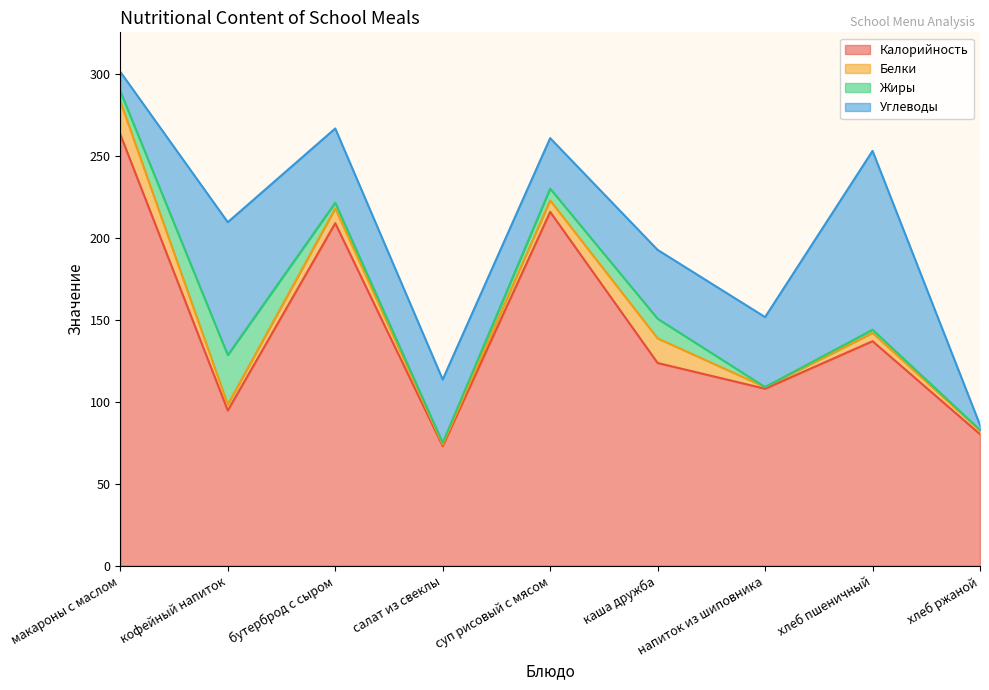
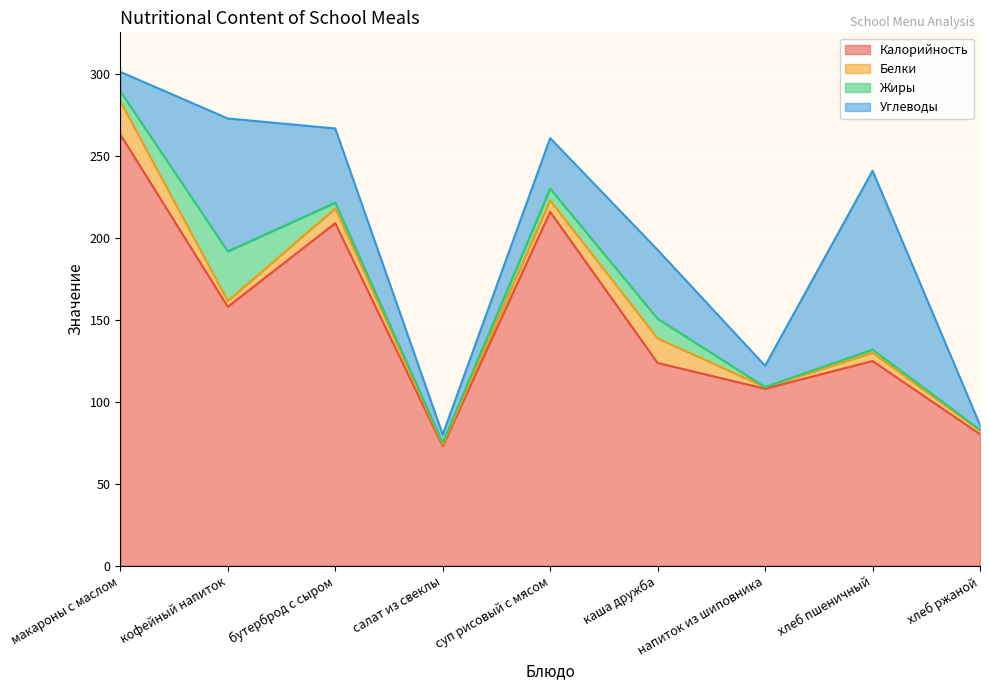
  {
    "Калорийность": {
      "макароны с маслом": 263,
-     "кофейный напиток": 95,
+     "кофейный напиток": 158,
      "бутерброд с сыром": 209,
      "суп рисовый с мясом": 216,
      "каша дружба": 124,
-     "хлеб пшеничный": 137,
+     "хлеб пшеничный": 125,
      "хлеб ржаной": 80
    },
    "Белки": {
      "макароны с маслом": 20,
      "кофейный напиток": 4,
      "бутерброд с сыром": 9,
      "суп рисовый с мясом": 7,
      "каша дружба": 15,
      "хлеб пшеничный": 5
    },
    "Жиры": {
      "макароны с маслом": 6,
      "кофейный напиток": 30,
      "бутерброд с сыром": 4,
      "суп рисовый с мясом": 7,
      "каша дружба": 12,
      "хлеб пшеничный": 2
    },
    "Углеводы": {
      "макароны с маслом": 12,
      "кофейный напиток": 81,
      "бутерброд с сыром": 45,
-     "салат из свеклы": 39,
+     "салат из свеклы": 5,
      "суп рисовый с мясом": 31,
      "каша дружба": 42,
-     "напиток из шиповника": 43,
+     "напиток из шиповника": 13,
      "хлеб пшеничный": 109,
      "хлеб ржаной": 3
    }
  }
